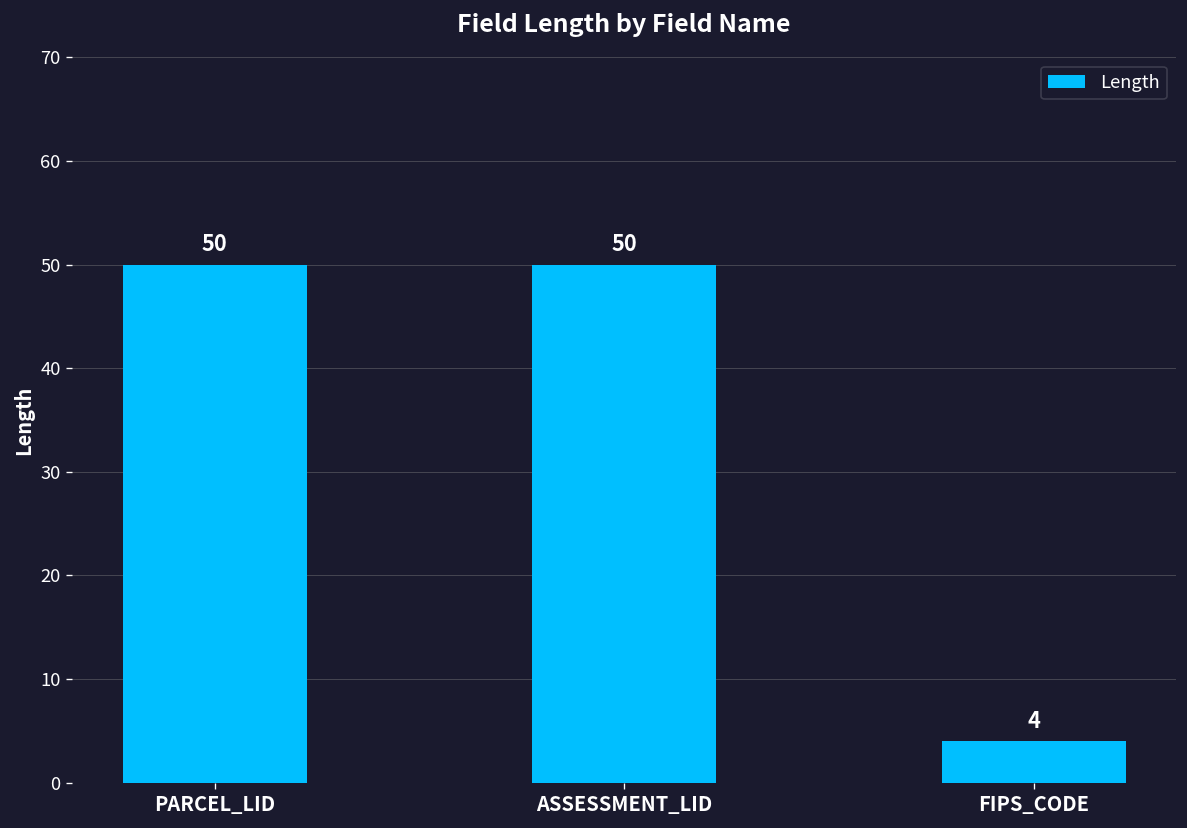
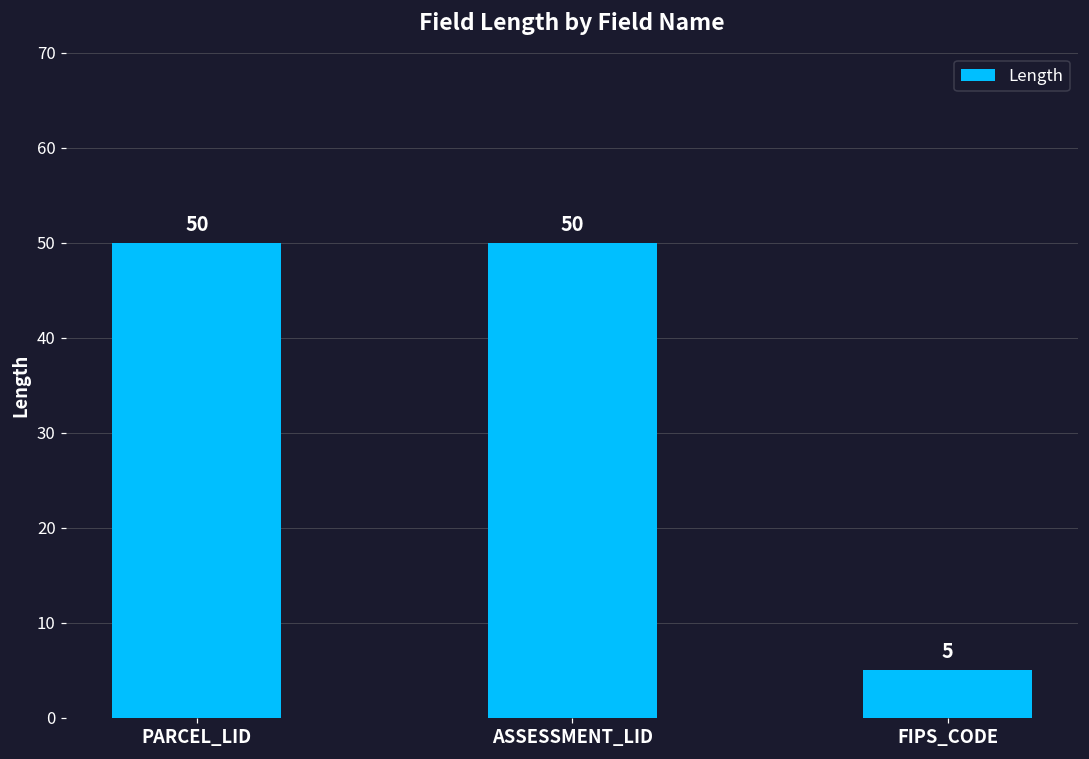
  {
    "PARCEL_LID": 50,
    "ASSESSMENT_LID": 50,
-   "FIPS_CODE": 4
+   "FIPS_CODE": 5
  }
